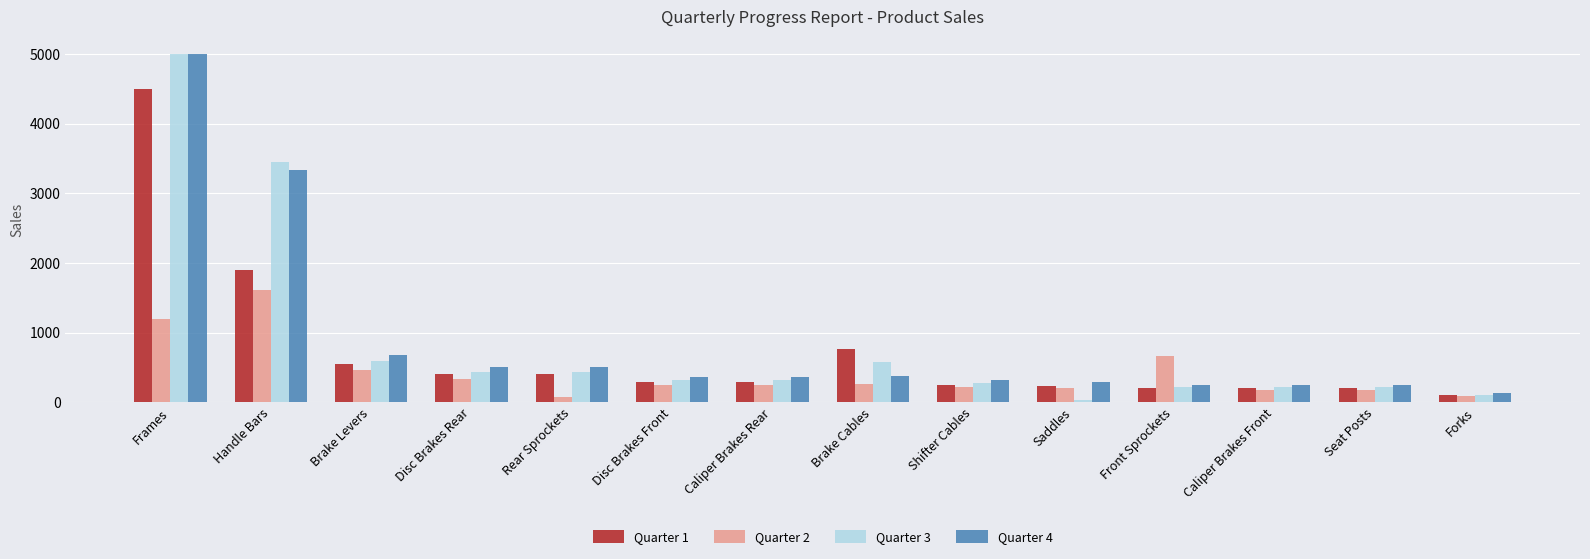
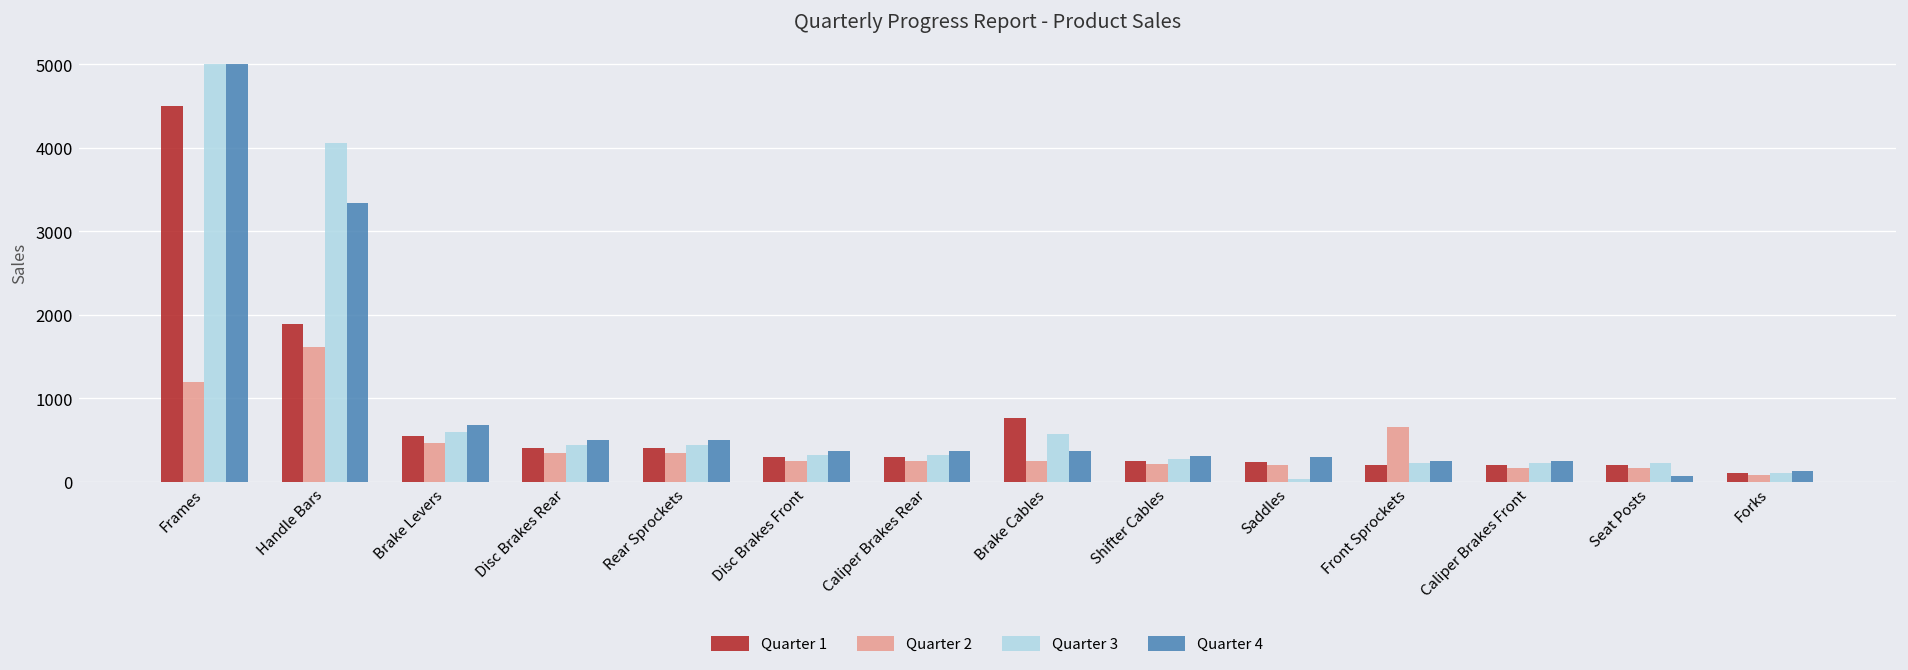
  {
    "Quarter 1": {
      "Frames": 4500,
      "Handle Bars": 1900,
      "Brake Levers": 500,
      "Disc Brakes Rear": 400,
      "Rear Sprockets": 400,
      "Disc Brakes Front": 300,
      "Caliper Brakes Rear": 300,
      "Brake Cables": 800,
      "Shifter Cables": 300,
      "Saddles": 200,
      "Front Sprockets": 200,
      "Caliper Brakes Front": 200,
      "Seat Posts": 200,
      "Forks": 100
    },
    "Quarter 2": {
      "Frames": 1200,
      "Handle Bars": 1600,
      "Brake Levers": 500,
      "Disc Brakes Rear": 300,
-     "Rear Sprockets": 100,
+     "Rear Sprockets": 300,
      "Disc Brakes Front": 200,
      "Caliper Brakes Rear": 200,
      "Brake Cables": 300,
      "Shifter Cables": 200,
      "Saddles": 200,
      "Front Sprockets": 700,
      "Caliper Brakes Front": 200,
      "Seat Posts": 200,
      "Forks": 100
    },
    "Quarter 3": {
      "Frames": 5000,
-     "Handle Bars": 3400,
+     "Handle Bars": 4100,
      "Brake Levers": 600,
      "Disc Brakes Rear": 400,
      "Rear Sprockets": 400,
      "Disc Brakes Front": 300,
      "Caliper Brakes Rear": 300,
      "Brake Cables": 600,
      "Shifter Cables": 300,
      "Front Sprockets": 200,
      "Caliper Brakes Front": 200,
      "Seat Posts": 200,
      "Forks": 100
    },
    "Quarter 4": {
      "Frames": 5000,
      "Handle Bars": 3300,
      "Brake Levers": 700,
      "Disc Brakes Rear": 500,
      "Rear Sprockets": 500,
      "Disc Brakes Front": 400,
      "Caliper Brakes Rear": 400,
      "Brake Cables": 400,
      "Shifter Cables": 300,
      "Saddles": 300,
      "Front Sprockets": 300,
      "Caliper Brakes Front": 300,
-     "Seat Posts": 300,
+     "Seat Posts": 100,
      "Forks": 100
    }
  }
